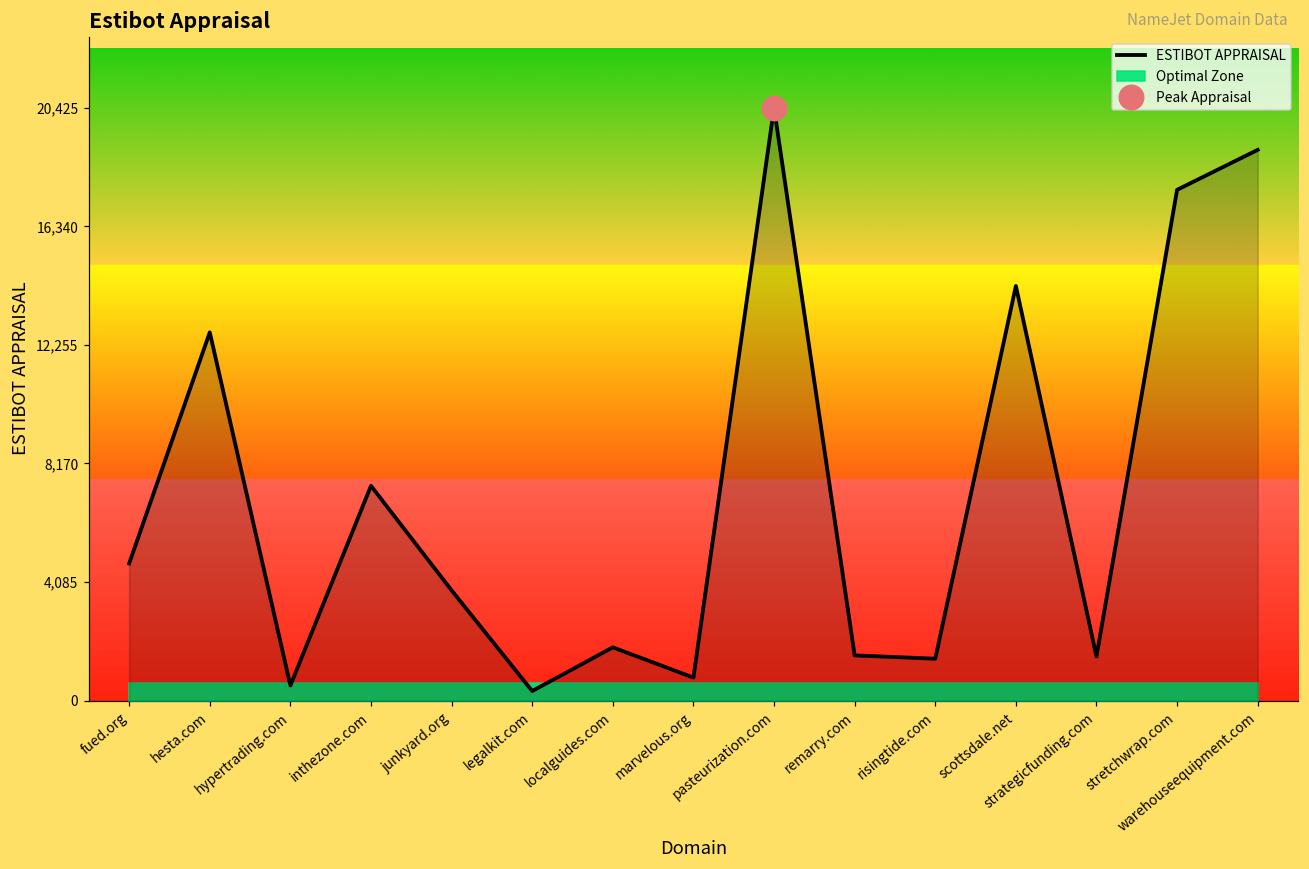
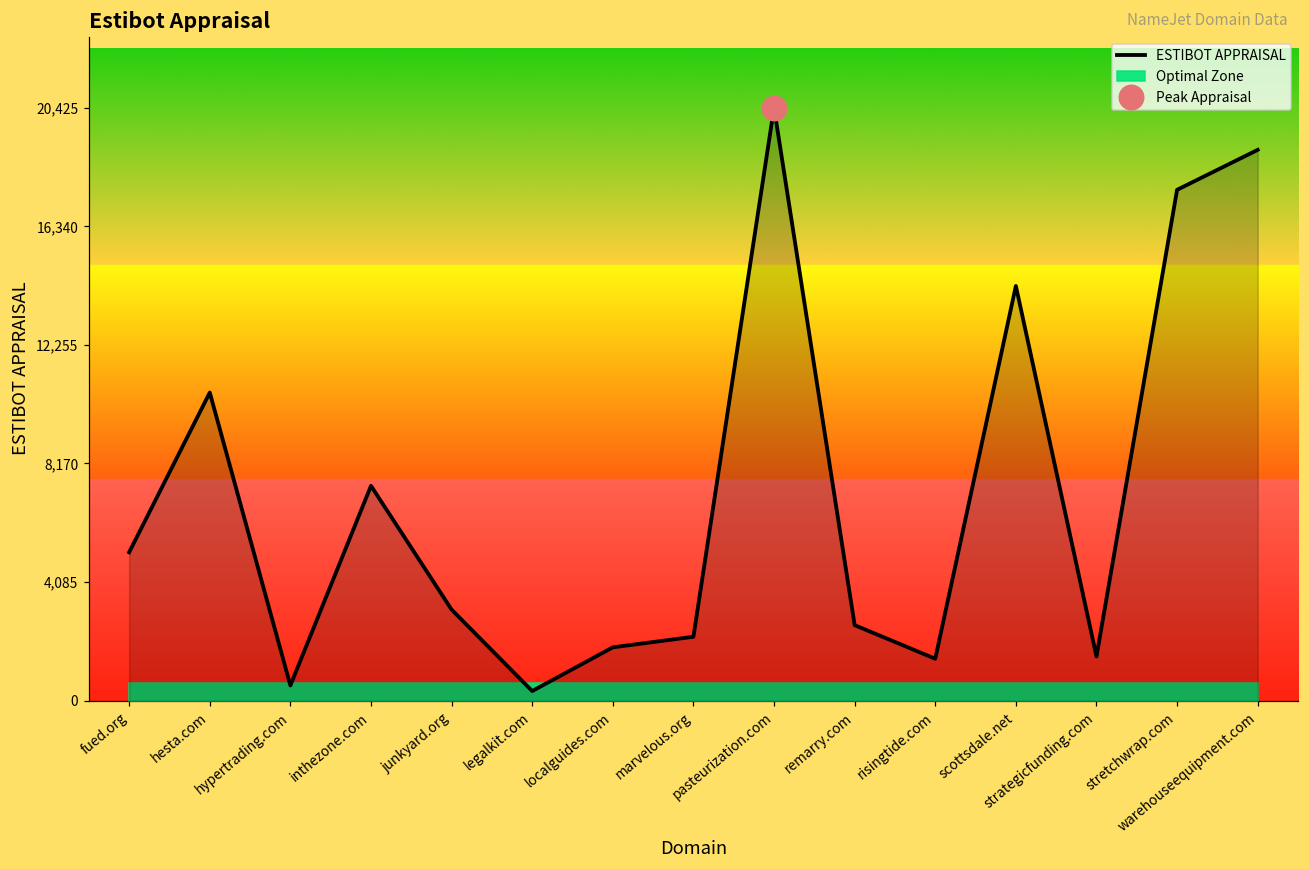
  {
    "ESTIBOT APPRAISAL": {
-     "fued.org": "4,700",
-     "hesta.com": "12,700",
+     "fued.org": "5,100",
+     "hesta.com": "10,600",
      "inthezone.com": "7,400",
-     "junkyard.org": "3,800",
+     "junkyard.org": "3,100",
      "legalkit.com": "300",
      "localguides.com": "1,800",
-     "marvelous.org": "800",
-     "remarry.com": "1,600",
+     "marvelous.org": "2,200",
+     "remarry.com": "2,600",
      "risingtide.com": "1,400",
      "scottsdale.net": "14,300",
      "strategicfunding.com": "1,500",
      "stretchwrap.com": "17,600",
      "warehouseequipment.com": "19,000"
    },
    "Optimal Zone": {
      "fued.org": "600",
      "hesta.com": "600",
      "inthezone.com": "600",
      "junkyard.org": "600",
      "legalkit.com": "600",
      "localguides.com": "600",
      "marvelous.org": "600",
      "pasteurization.com": "600",
      "remarry.com": "600",
      "risingtide.com": "600",
      "scottsdale.net": "600",
      "strategicfunding.com": "600",
      "stretchwrap.com": "600",
      "warehouseequipment.com": "600"
    }
  }
